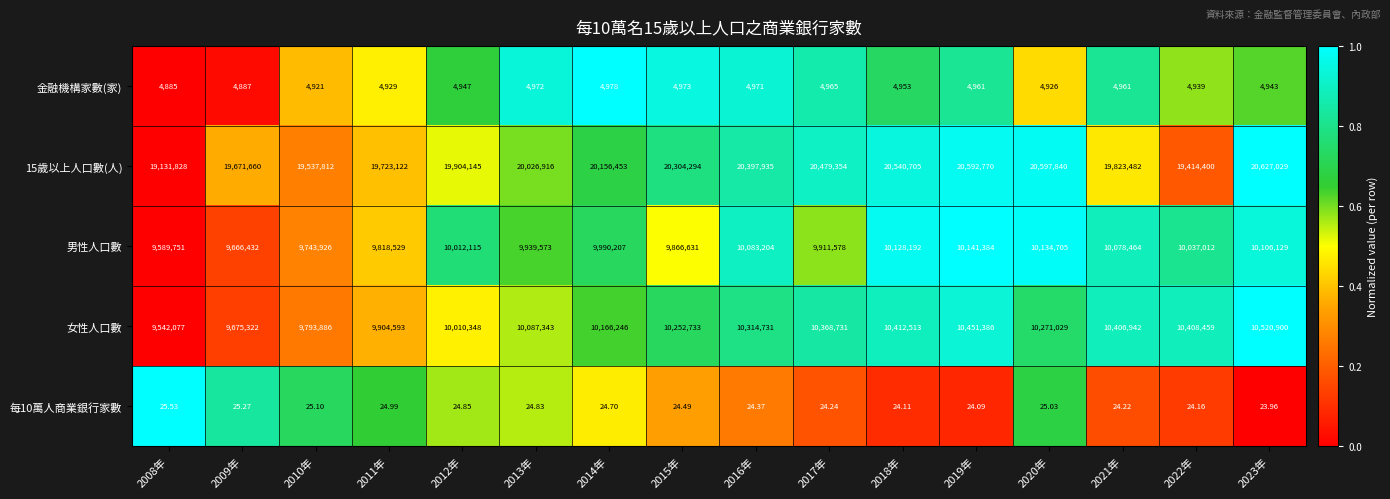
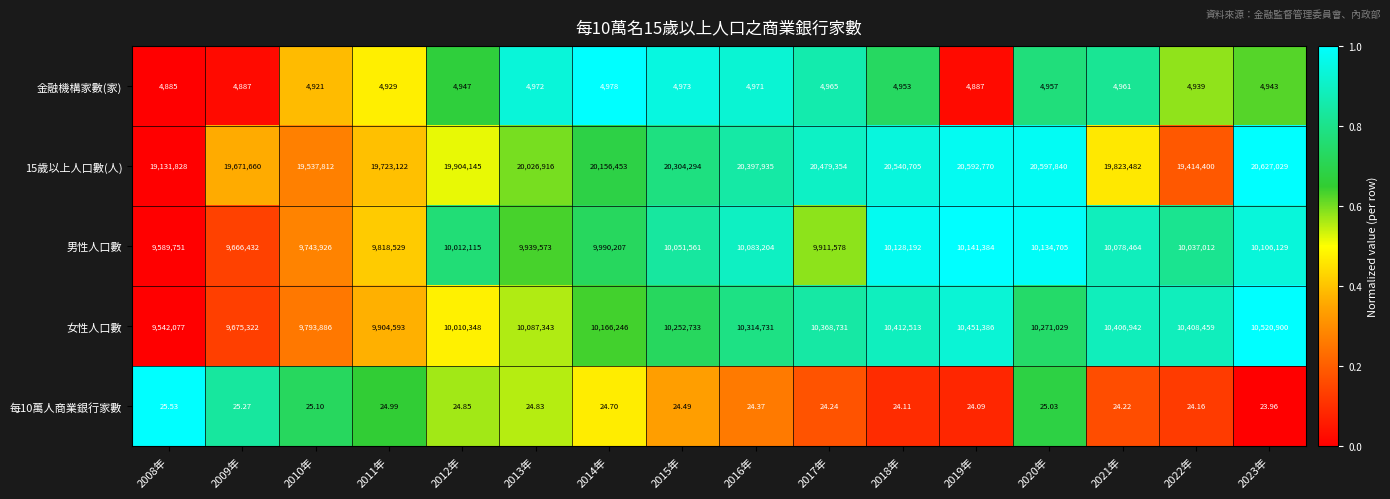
  {
    "金融機構家數(家)": {
      "2008年": "4,885",
      "2009年": "4,887",
      "2010年": "4,921",
      "2011年": "4,929",
      "2012年": "4,947",
      "2013年": "4,972",
      "2014年": "4,978",
      "2015年": "4,973",
      "2016年": "4,971",
      "2017年": "4,965",
      "2018年": "4,953",
-     "2019年": "4,961",
-     "2020年": "4,926",
+     "2019年": "4,887",
+     "2020年": "4,957",
      "2021年": "4,961",
      "2022年": "4,939",
      "2023年": "4,943"
    },
    "15歲以上人口數(人)": {
      "2008年": "19,131,828",
      "2009年": "19,671,660",
      "2010年": "19,537,812",
      "2011年": "19,723,122",
      "2012年": "19,904,145",
      "2013年": "20,026,916",
      "2014年": "20,156,453",
      "2015年": "20,304,294",
      "2016年": "20,397,935",
      "2017年": "20,479,354",
      "2018年": "20,540,705",
      "2019年": "20,592,770",
      "2020年": "20,597,840",
      "2021年": "19,823,482",
      "2022年": "19,414,400",
      "2023年": "20,627,029"
    },
    "男性人口數": {
      "2008年": "9,589,751",
      "2009年": "9,666,432",
      "2010年": "9,743,926",
      "2011年": "9,818,529",
      "2012年": "10,012,115",
      "2013年": "9,939,573",
      "2014年": "9,990,207",
-     "2015年": "9,866,631",
+     "2015年": "10,051,561",
      "2016年": "10,083,204",
      "2017年": "9,911,578",
      "2018年": "10,128,192",
      "2019年": "10,141,384",
      "2020年": "10,134,705",
      "2021年": "10,078,464",
      "2022年": "10,037,012",
      "2023年": "10,106,129"
    },
    "女性人口數": {
      "2008年": "9,542,077",
      "2009年": "9,675,322",
      "2010年": "9,793,886",
      "2011年": "9,904,593",
      "2012年": "10,010,348",
      "2013年": "10,087,343",
      "2014年": "10,166,246",
      "2015年": "10,252,733",
      "2016年": "10,314,731",
      "2017年": "10,368,731",
      "2018年": "10,412,513",
      "2019年": "10,451,386",
      "2020年": "10,271,029",
      "2021年": "10,406,942",
      "2022年": "10,408,459",
      "2023年": "10,520,900"
    },
    "每10萬人商業銀行家數": {
      "2008年": "25.53",
      "2009年": "25.27",
      "2010年": "25.10",
      "2011年": "24.99",
      "2012年": "24.85",
      "2013年": "24.83",
      "2014年": "24.70",
      "2015年": "24.49",
      "2016年": "24.37",
      "2017年": "24.24",
      "2018年": "24.11",
      "2019年": "24.09",
      "2020年": "25.03",
      "2021年": "24.22",
      "2022年": "24.16",
      "2023年": "23.96"
    }
  }
